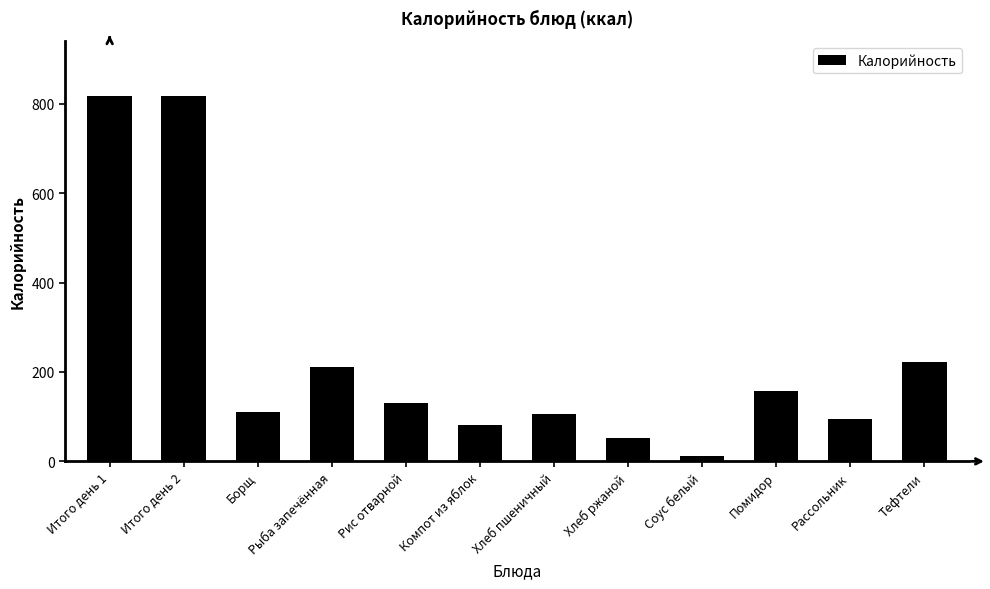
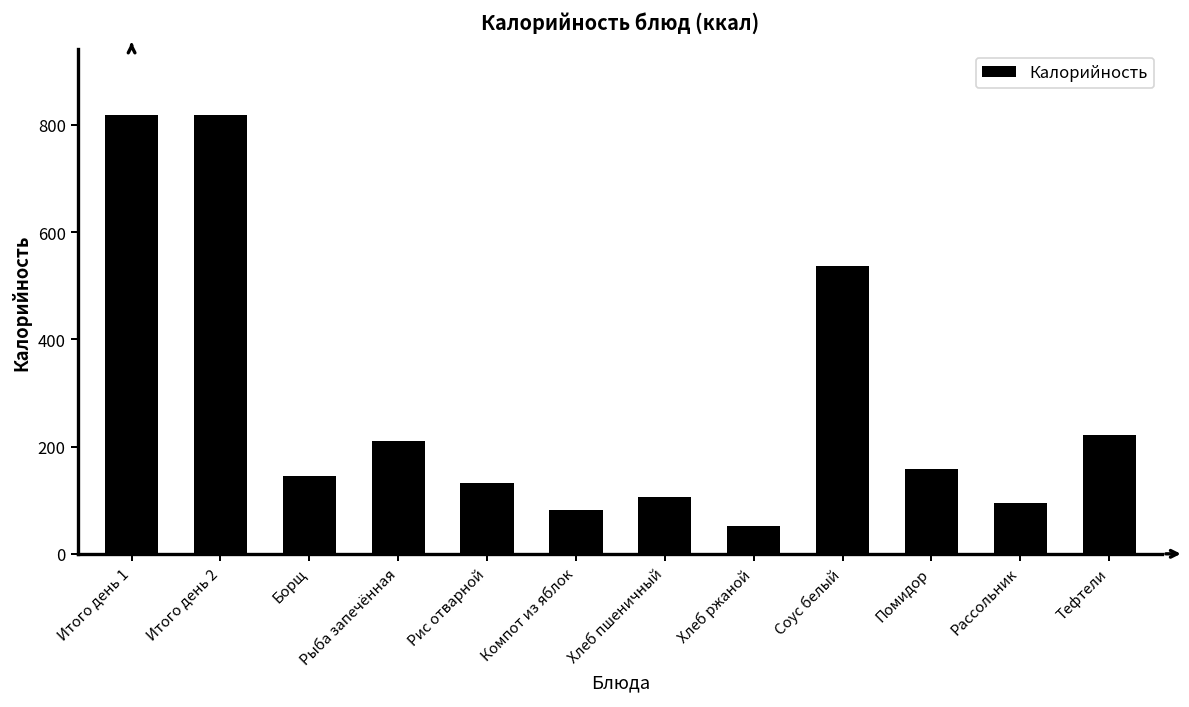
  {
    "Итого день 1": 820,
    "Итого день 2": 820,
-   "Борщ": 110,
+   "Борщ": 150,
    "Рыба запечённая": 210,
    "Рис отварной": 130,
    "Компот из яблок": 80,
    "Хлеб пшеничный": 110,
    "Хлеб ржаной": 50,
-   "Соус белый": 10,
+   "Соус белый": 540,
    "Помидор": 160,
    "Рассольник": 100,
    "Тефтели": 220
  }
